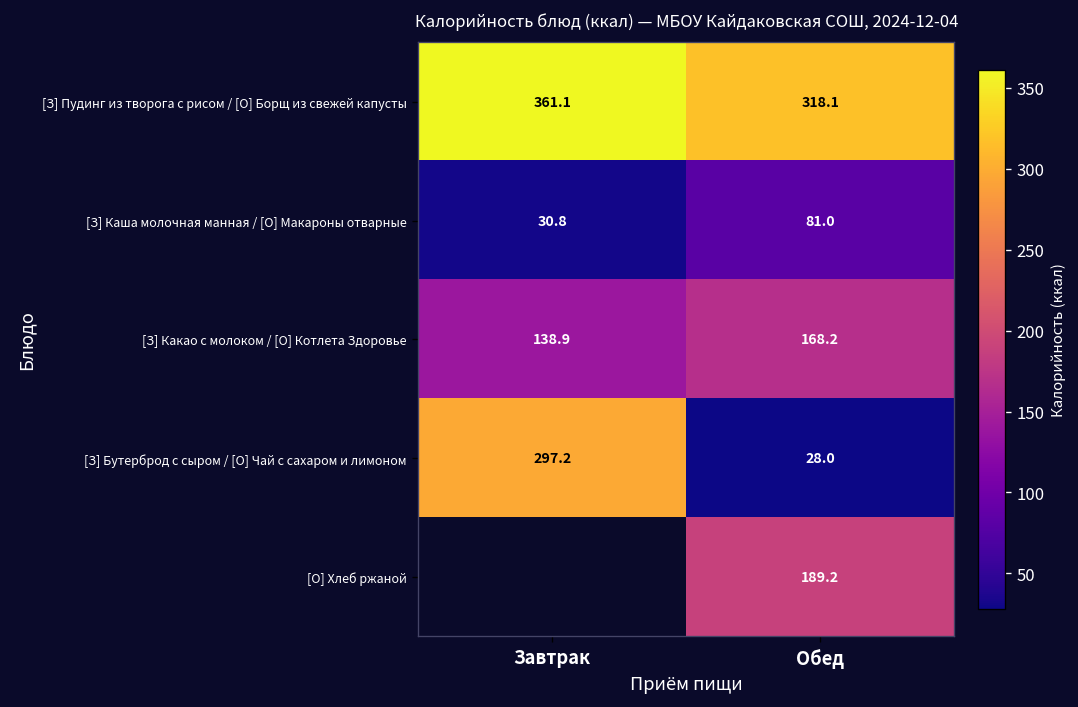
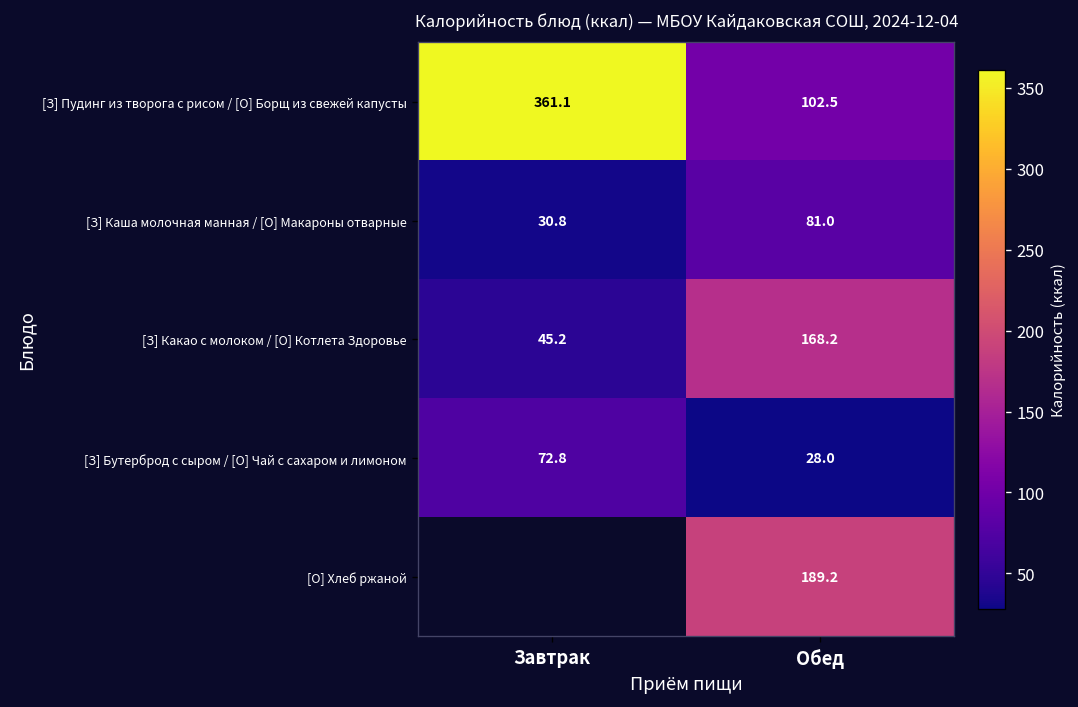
  {
    "[З] Пудинг из творога с рисом / [О] Борщ из свежей капусты": {
      "Завтрак": 361.1,
-     "Обед": 318.1
+     "Обед": 102.5
    },
    "[З] Каша молочная манная / [О] Макароны отварные": {
      "Завтрак": 30.8,
      "Обед": 81.0
    },
    "[З] Какао с молоком / [О] Котлета Здоровье": {
-     "Завтрак": 138.9,
+     "Завтрак": 45.2,
      "Обед": 168.2
    },
    "[З] Бутерброд с сыром / [О] Чай с сахаром и лимоном": {
-     "Завтрак": 297.2,
+     "Завтрак": 72.8,
      "Обед": 28.0
    },
    "[О] Хлеб ржаной": {
      "Обед": 189.2
    }
  }
